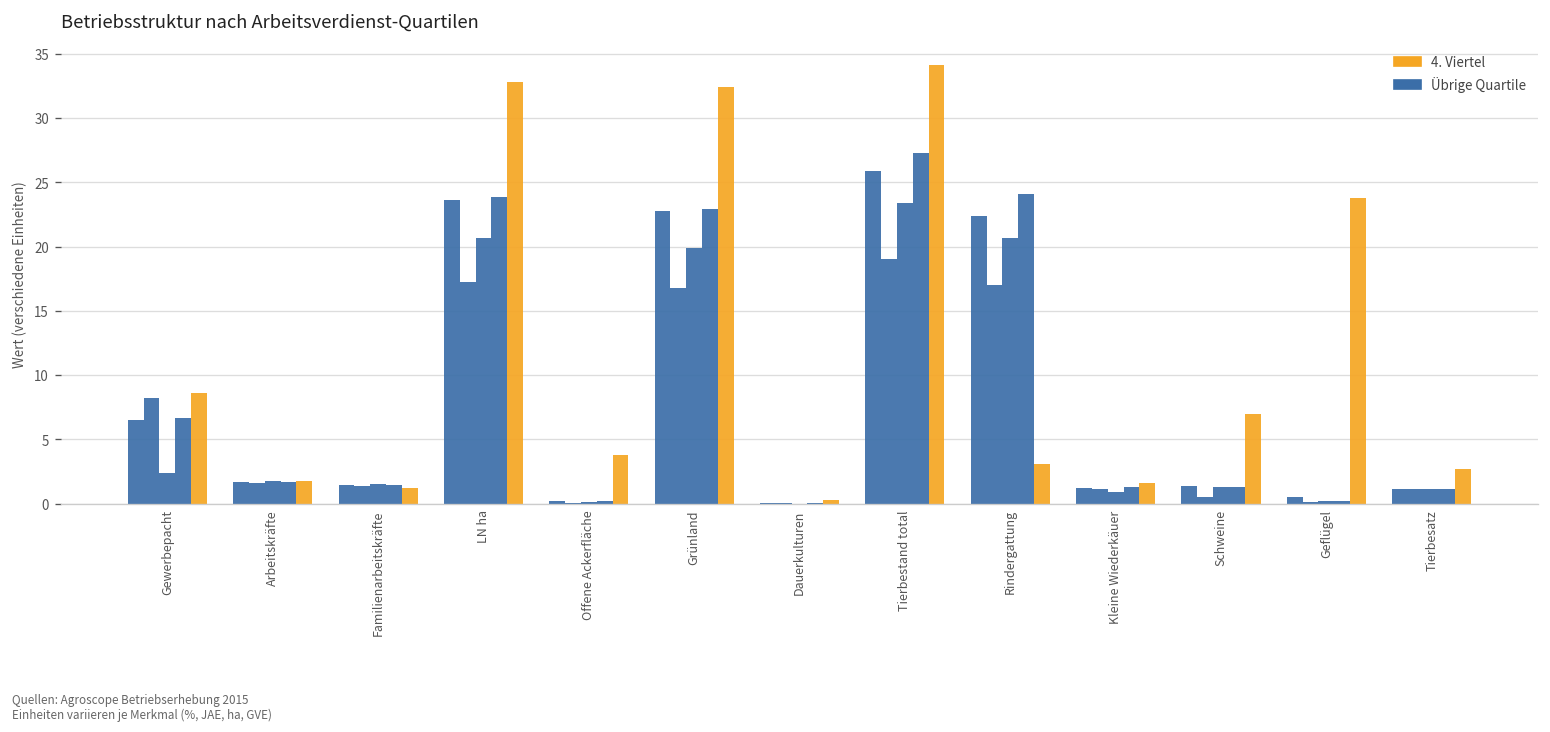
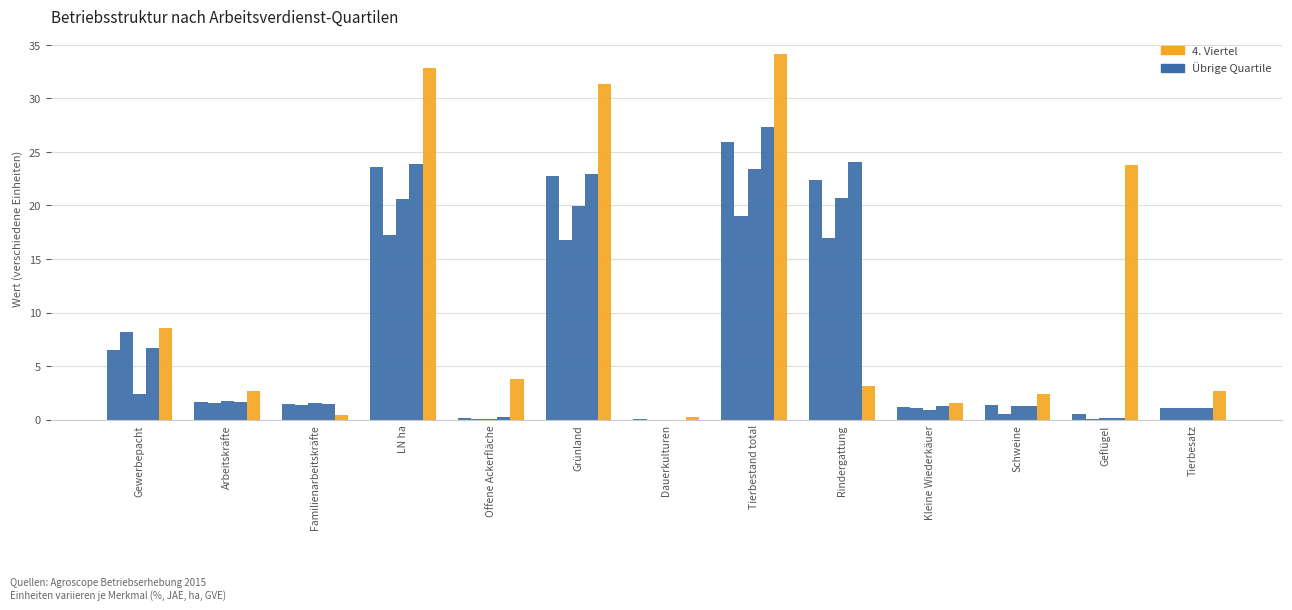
  {
    "4. Viertel": {
      "Gewerbepacht": 8.6,
-     "Arbeitskräfte": 1.7,
-     "Familienarbeitskräfte": 1.2,
+     "Arbeitskräfte": 2.7,
+     "Familienarbeitskräfte": 0.5,
      "LN ha": 32.8,
      "Offene Ackerfläche": 3.8,
-     "Grünland": 32.4,
+     "Grünland": 31.4,
      "Dauerkulturen": 0.3,
      "Tierbestand total": 34.1,
      "Rindergattung": 3.1,
      "Kleine Wiederkäuer": 1.6,
-     "Schweine": 7.0,
+     "Schweine": 2.4,
      "Geflügel": 23.8,
      "Tierbesatz": 2.7
    }
  }
